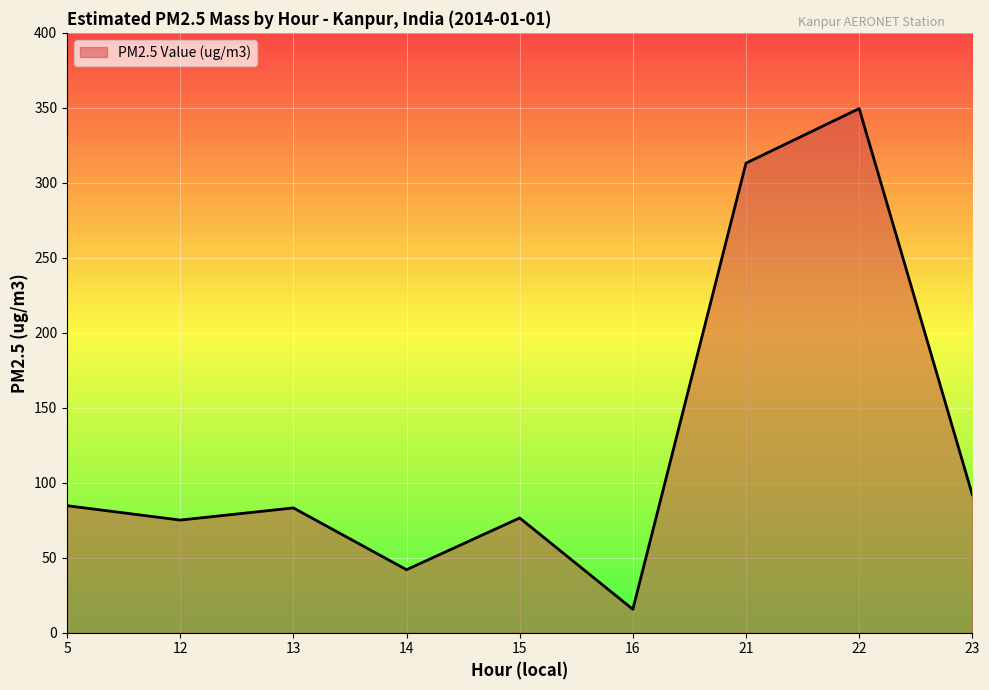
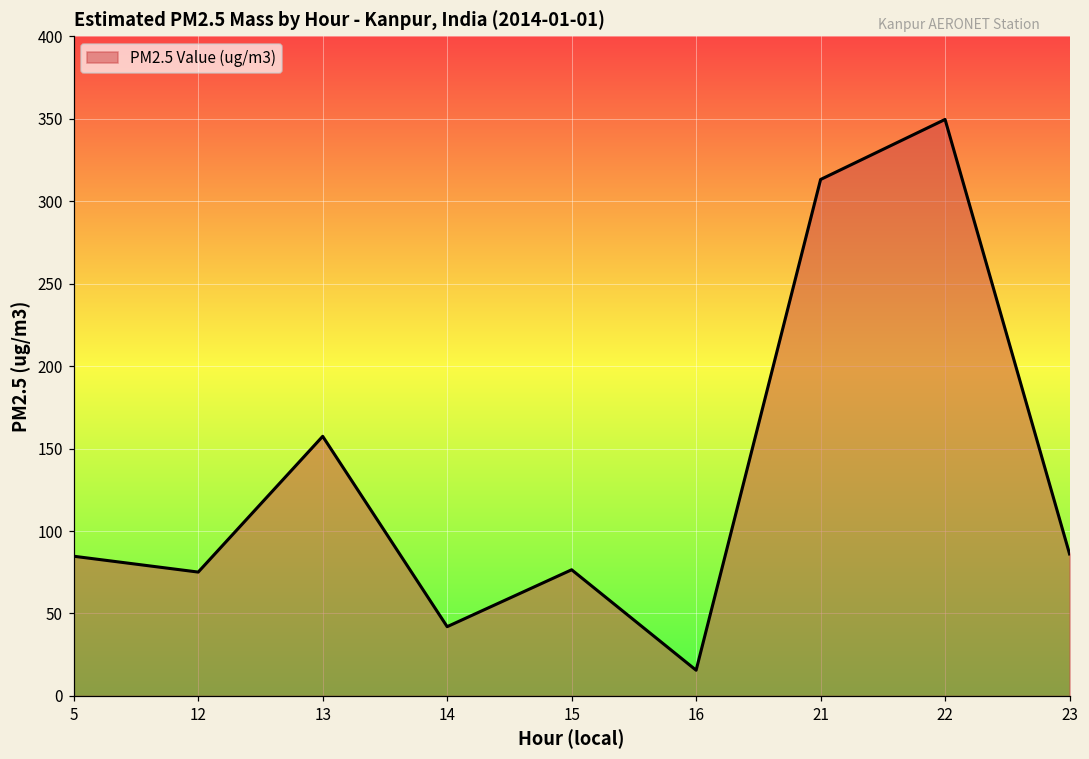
  {
    "5": 85,
    "12": 75,
-   "13": 83,
+   "13": 157,
    "14": 42,
    "15": 77,
    "16": 16,
    "21": 313,
    "22": 350,
-   "23": 92
+   "23": 86
  }
